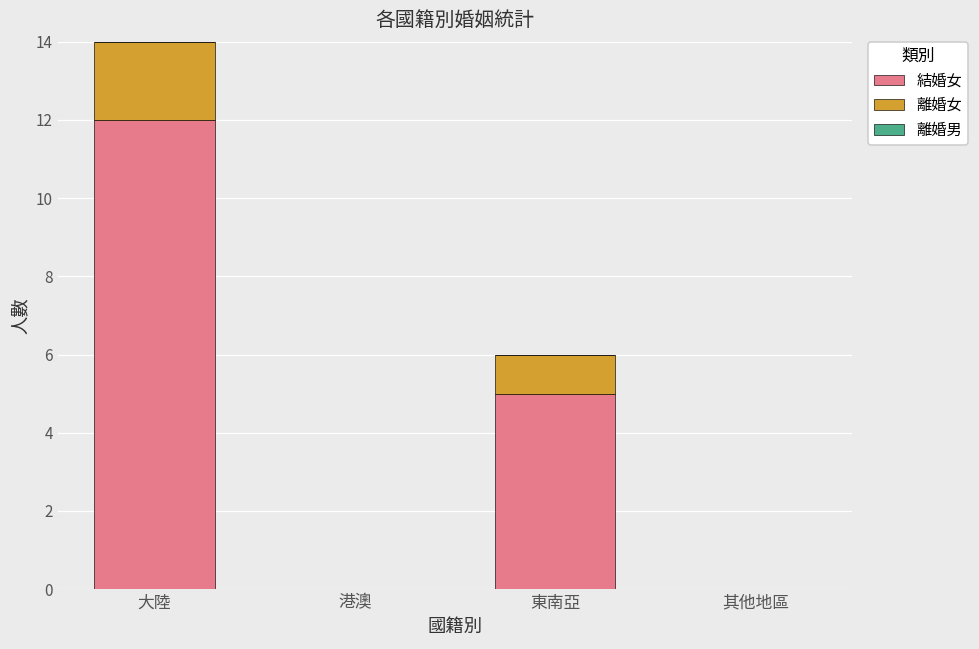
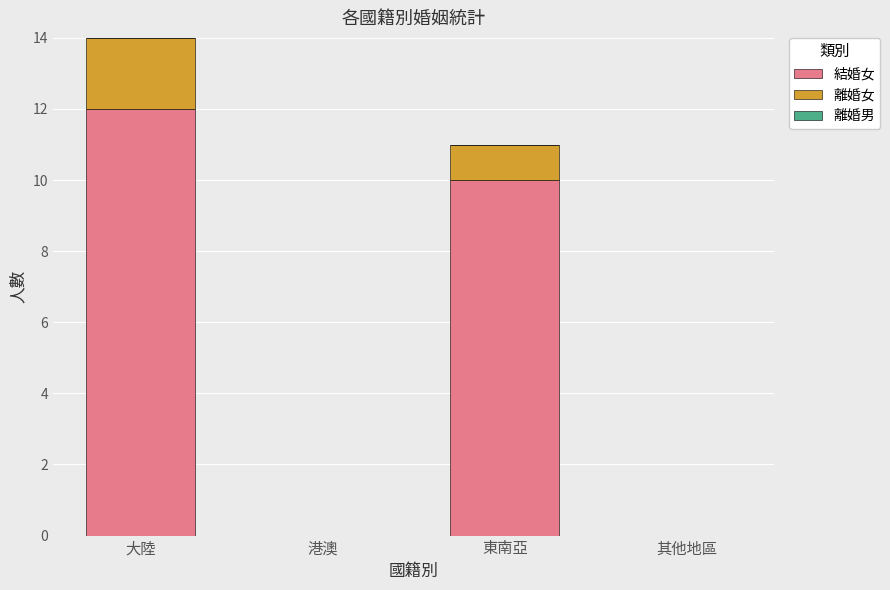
  {
    "結婚女": {
      "大陸": 12,
      "港澳": 0,
-     "東南亞": 5,
+     "東南亞": 10,
      "其他地區": 0
    },
    "離婚男": {
      "港澳": 0,
      "其他地區": 0
    }
  }
